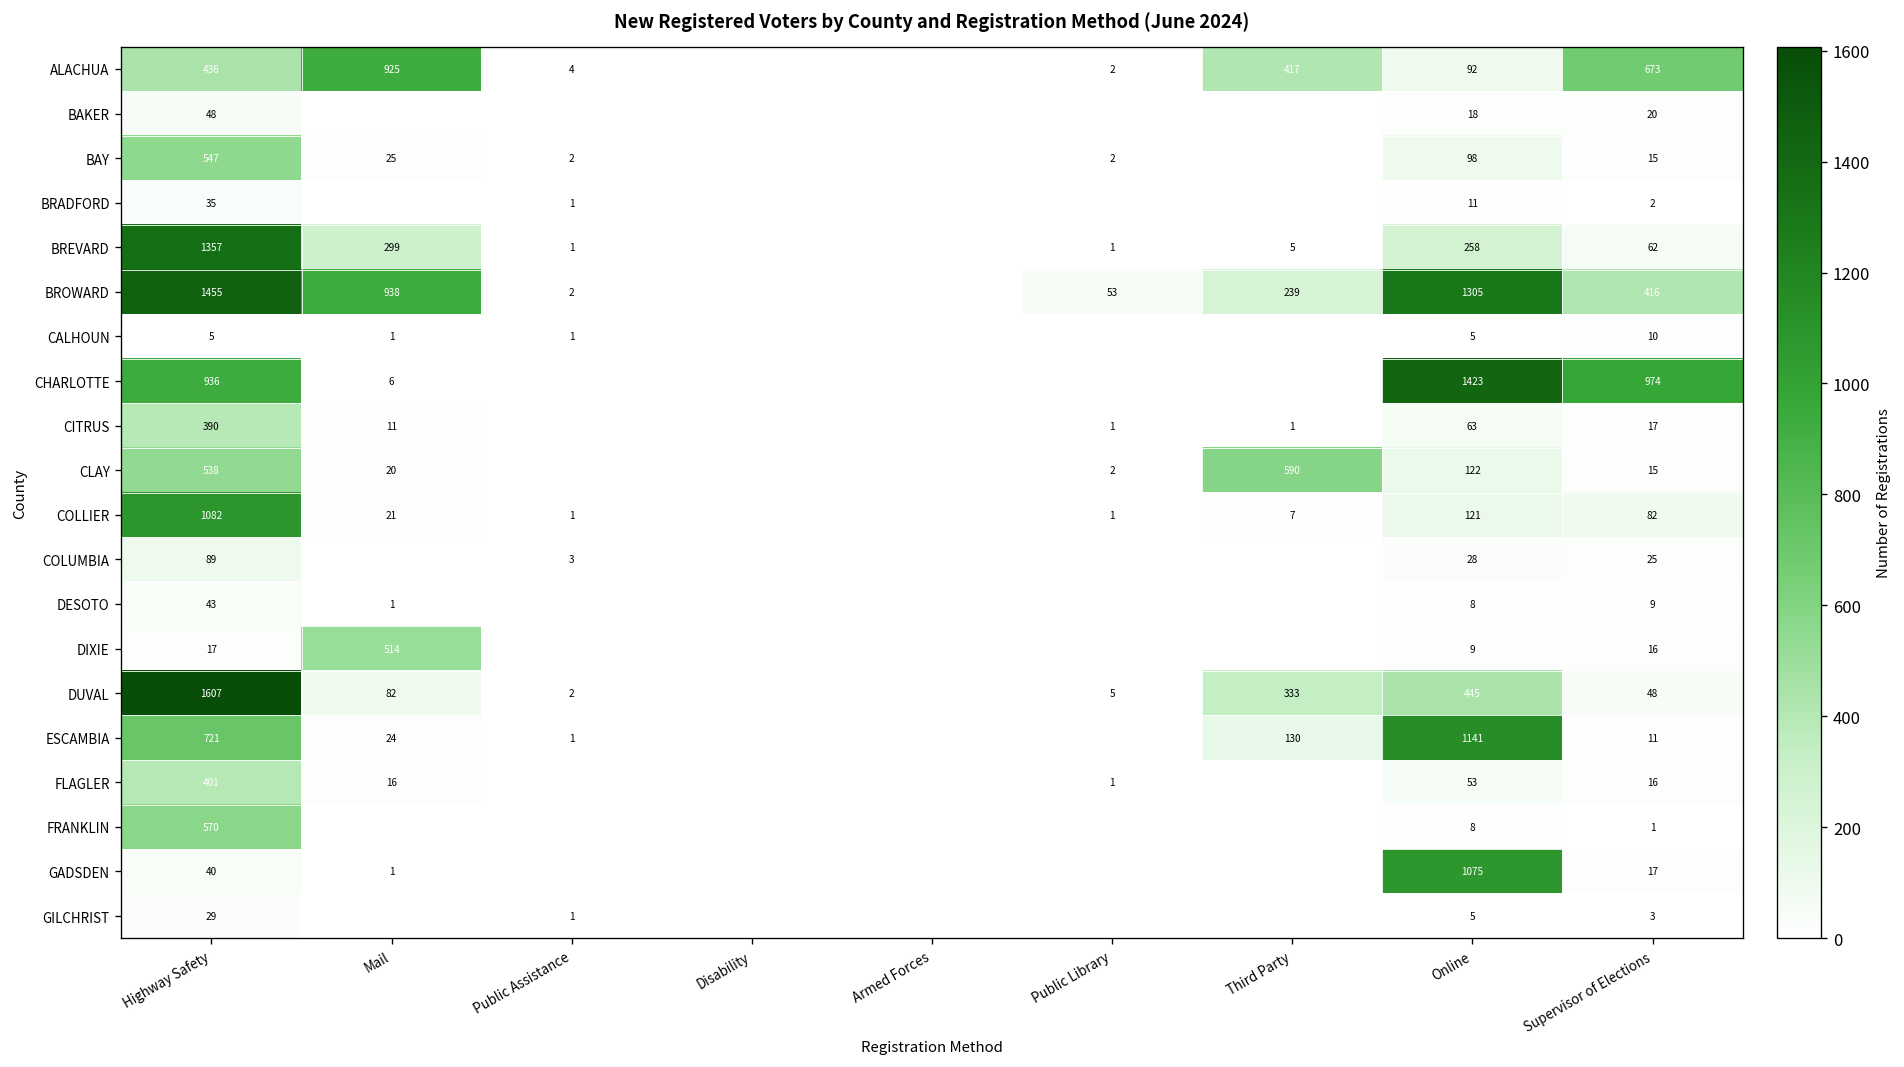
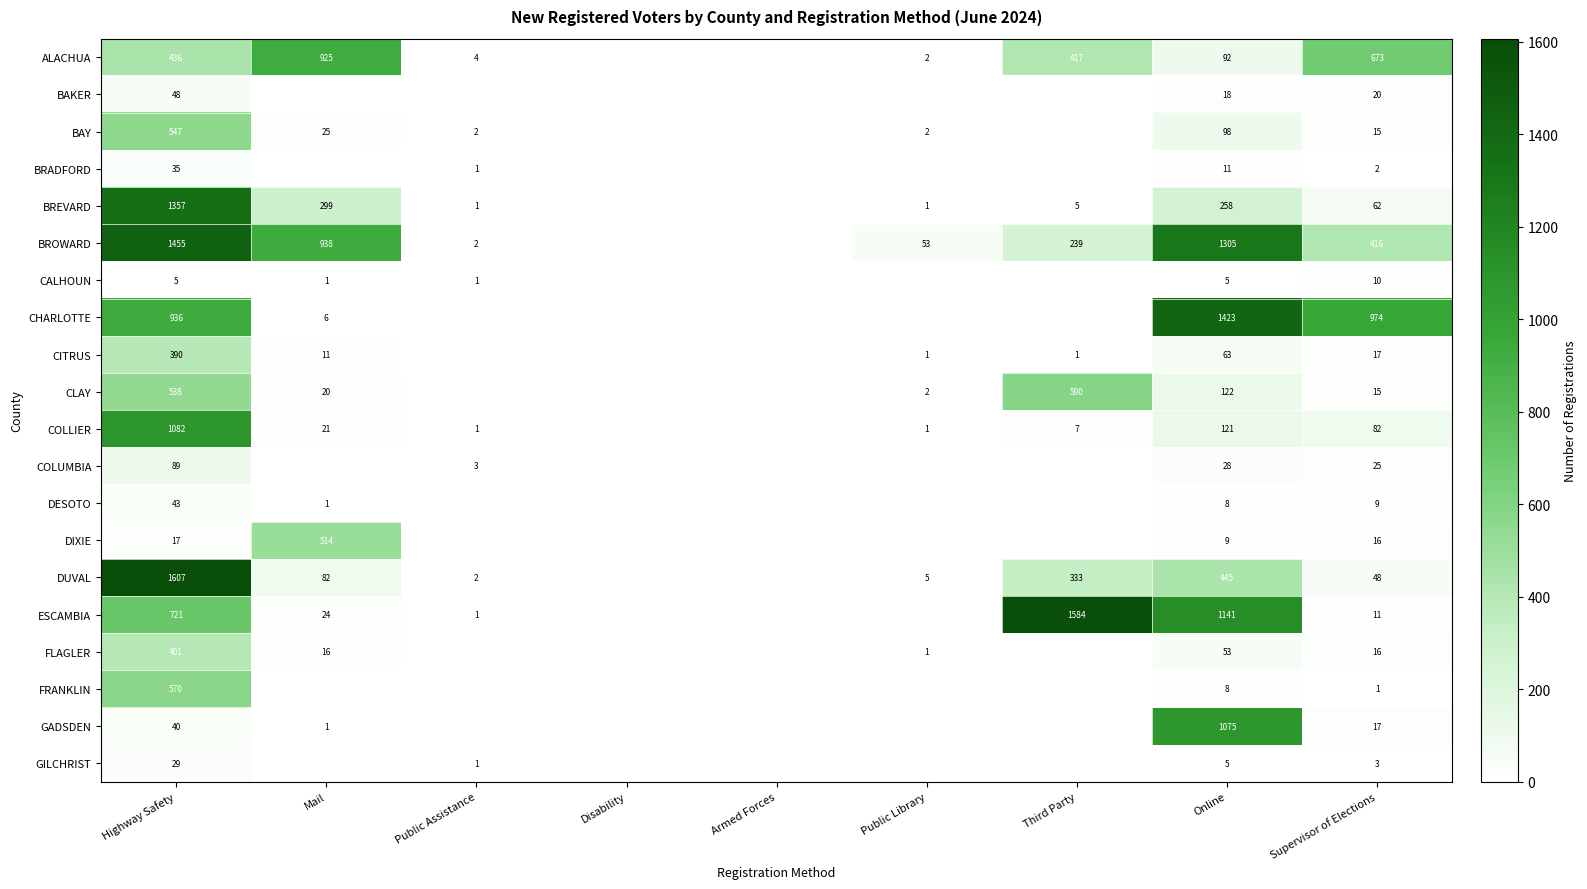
  {
    "ALACHUA": {
      "Highway Safety": 436,
      "Mail": 925,
      "Public Assistance": 4,
      "Public Library": 2,
      "Third Party": 417,
      "Online": 92,
      "Supervisor of Elections": 673
    },
    "BAKER": {
      "Highway Safety": 48,
      "Online": 18,
      "Supervisor of Elections": 20
    },
    "BAY": {
      "Highway Safety": 547,
      "Mail": 25,
      "Public Assistance": 2,
      "Public Library": 2,
      "Online": 98,
      "Supervisor of Elections": 15
    },
    "BRADFORD": {
      "Highway Safety": 35,
      "Public Assistance": 1,
      "Online": 11,
      "Supervisor of Elections": 2
    },
    "BREVARD": {
      "Highway Safety": 1357,
      "Mail": 299,
      "Public Assistance": 1,
      "Public Library": 1,
      "Third Party": 5,
      "Online": 258,
      "Supervisor of Elections": 62
    },
    "BROWARD": {
      "Highway Safety": 1455,
      "Mail": 938,
      "Public Assistance": 2,
      "Public Library": 53,
      "Third Party": 239,
      "Online": 1305,
      "Supervisor of Elections": 416
    },
    "CALHOUN": {
      "Highway Safety": 5,
      "Mail": 1,
      "Public Assistance": 1,
      "Online": 5,
      "Supervisor of Elections": 10
    },
    "CHARLOTTE": {
      "Highway Safety": 936,
      "Mail": 6,
      "Online": 1423,
      "Supervisor of Elections": 974
    },
    "CITRUS": {
      "Highway Safety": 390,
      "Mail": 11,
      "Public Library": 1,
      "Third Party": 1,
      "Online": 63,
      "Supervisor of Elections": 17
    },
    "CLAY": {
      "Highway Safety": 538,
      "Mail": 20,
      "Public Library": 2,
      "Third Party": 590,
      "Online": 122,
      "Supervisor of Elections": 15
    },
    "COLLIER": {
      "Highway Safety": 1082,
      "Mail": 21,
      "Public Assistance": 1,
      "Public Library": 1,
      "Third Party": 7,
      "Online": 121,
      "Supervisor of Elections": 82
    },
    "COLUMBIA": {
      "Highway Safety": 89,
      "Public Assistance": 3,
      "Online": 28,
      "Supervisor of Elections": 25
    },
    "DESOTO": {
      "Highway Safety": 43,
      "Mail": 1,
      "Online": 8,
      "Supervisor of Elections": 9
    },
    "DIXIE": {
      "Highway Safety": 17,
      "Mail": 514,
      "Online": 9,
      "Supervisor of Elections": 16
    },
    "DUVAL": {
      "Highway Safety": 1607,
      "Mail": 82,
      "Public Assistance": 2,
      "Public Library": 5,
      "Third Party": 333,
      "Online": 445,
      "Supervisor of Elections": 48
    },
    "ESCAMBIA": {
      "Highway Safety": 721,
      "Mail": 24,
      "Public Assistance": 1,
-     "Third Party": 130,
+     "Third Party": 1584,
      "Online": 1141,
      "Supervisor of Elections": 11
    },
    "FLAGLER": {
      "Highway Safety": 401,
      "Mail": 16,
      "Public Library": 1,
      "Online": 53,
      "Supervisor of Elections": 16
    },
    "FRANKLIN": {
      "Highway Safety": 570,
      "Online": 8,
      "Supervisor of Elections": 1
    },
    "GADSDEN": {
      "Highway Safety": 40,
      "Mail": 1,
      "Online": 1075,
      "Supervisor of Elections": 17
    },
    "GILCHRIST": {
      "Highway Safety": 29,
      "Public Assistance": 1,
      "Online": 5,
      "Supervisor of Elections": 3
    }
  }
